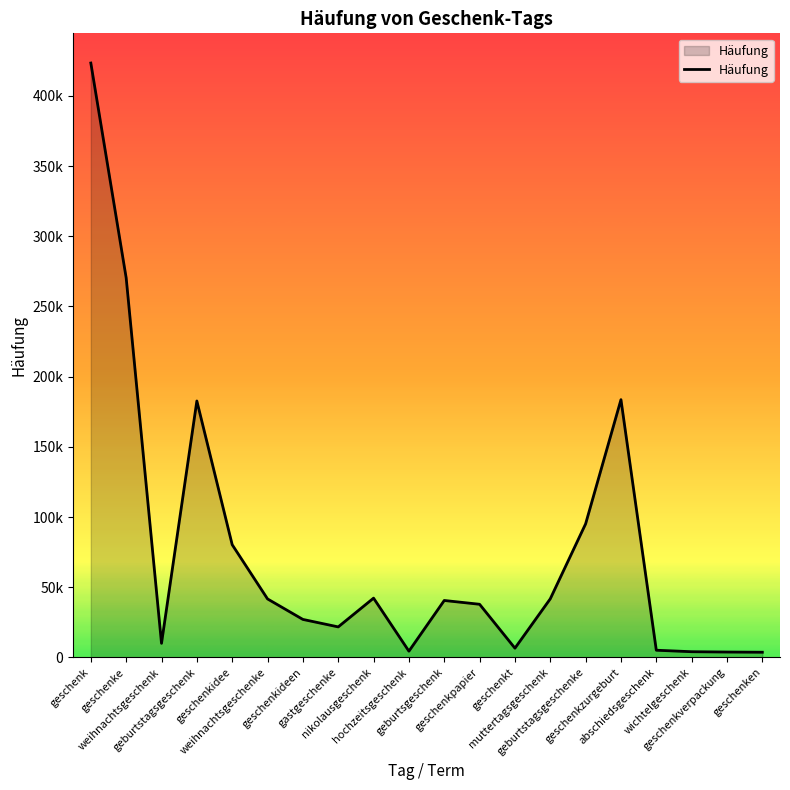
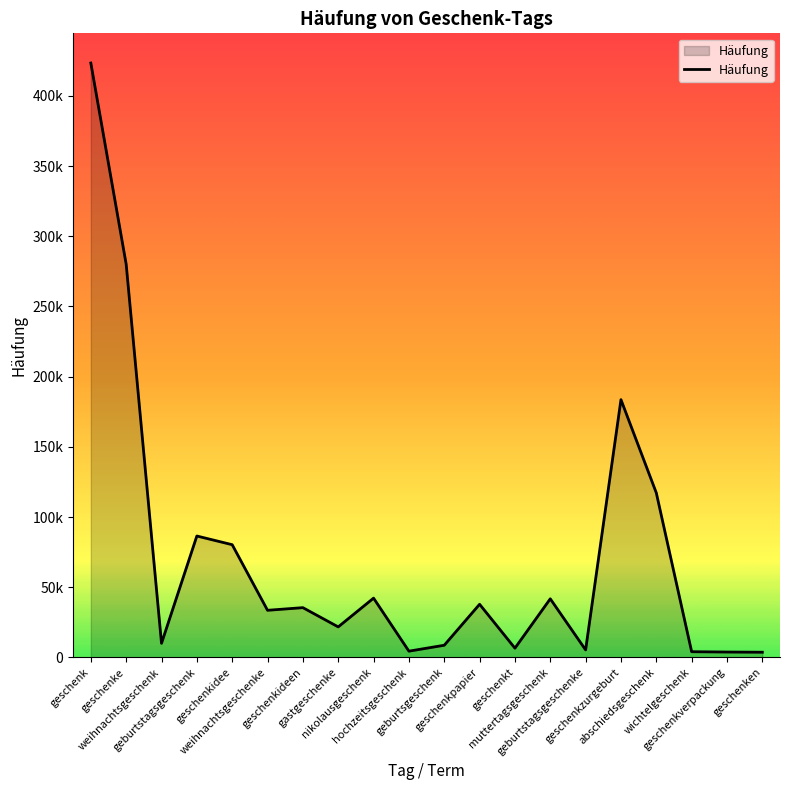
  {
    "geschenk": 423000,
-   "geschenke": 270000,
+   "geschenke": 280000,
    "weihnachtsgeschenk": 10000,
-   "geburtstagsgeschenk": 183000,
+   "geburtstagsgeschenk": 86000,
    "geschenkidee": 80000,
-   "weihnachtsgeschenke": 42000,
-   "geschenkideen": 27000,
+   "weihnachtsgeschenke": 34000,
+   "geschenkideen": 35000,
    "gastgeschenke": 22000,
    "nikolausgeschenk": 42000,
    "hochzeitsgeschenk": 4000,
-   "geburtsgeschenk": 41000,
+   "geburtsgeschenk": 9000,
    "geschenkpapier": 38000,
    "geschenkt": 7000,
    "muttertagsgeschenk": 42000,
-   "geburtstagsgeschenke": 95000,
+   "geburtstagsgeschenke": 5000,
    "geschenkzurgeburt": 184000,
-   "abschiedsgeschenk": 5000,
+   "abschiedsgeschenk": 117000,
    "wichtelgeschenk": 4000,
    "geschenkverpackung": 4000,
    "geschenken": 4000
  }
